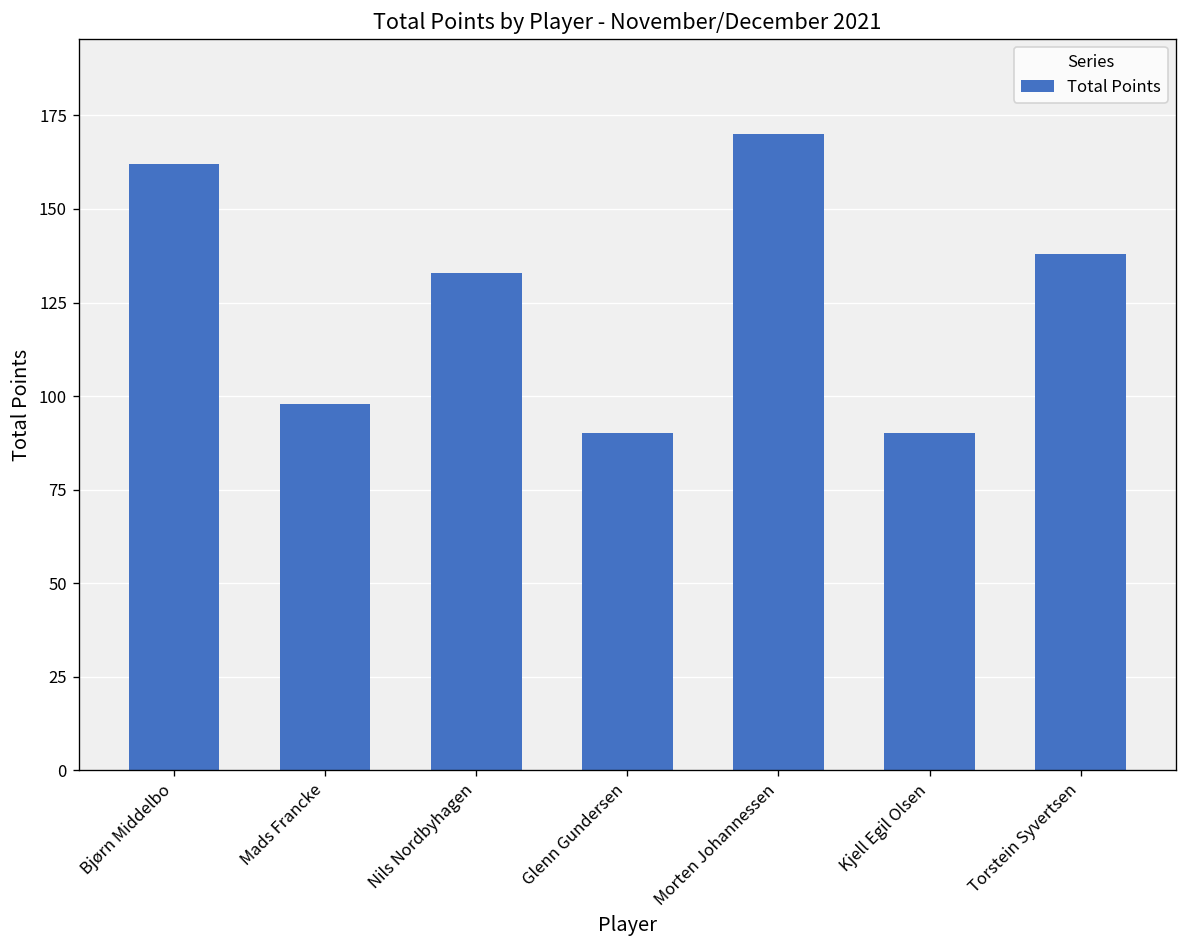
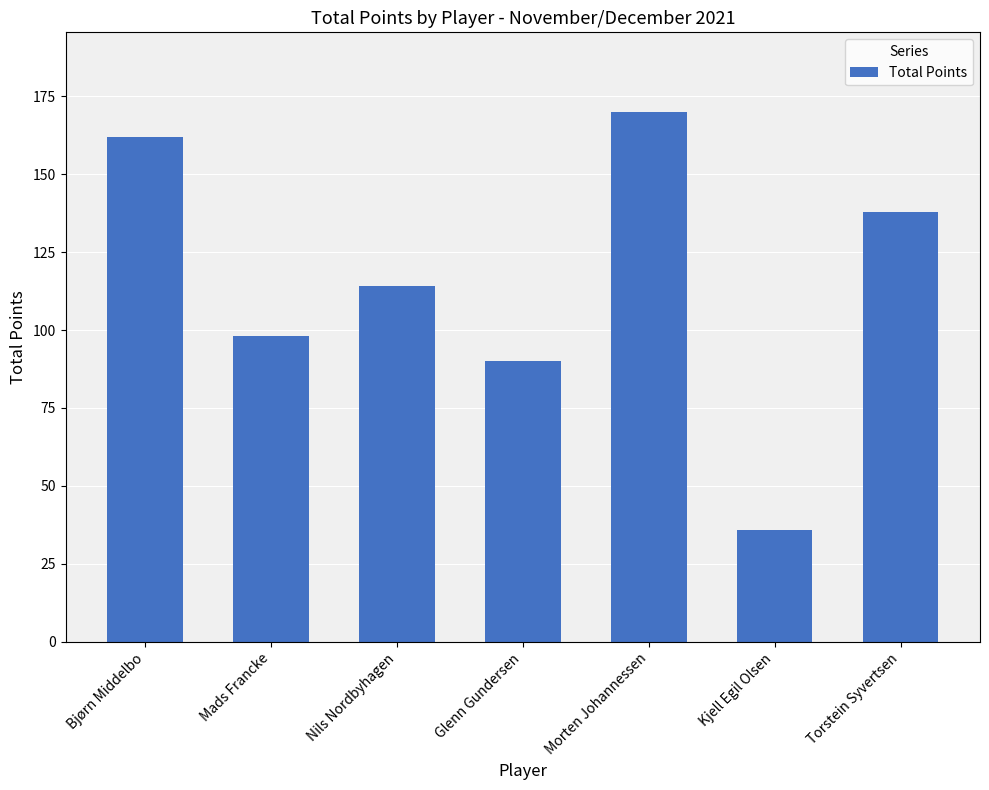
  {
    "Bjørn Middelbo": 162,
    "Mads Francke": 98,
-   "Nils Nordbyhagen": 133,
+   "Nils Nordbyhagen": 114,
    "Glenn Gundersen": 90,
    "Morten Johannessen": 170,
-   "Kjell Egil Olsen": 90,
+   "Kjell Egil Olsen": 36,
    "Torstein Syvertsen": 138
  }
